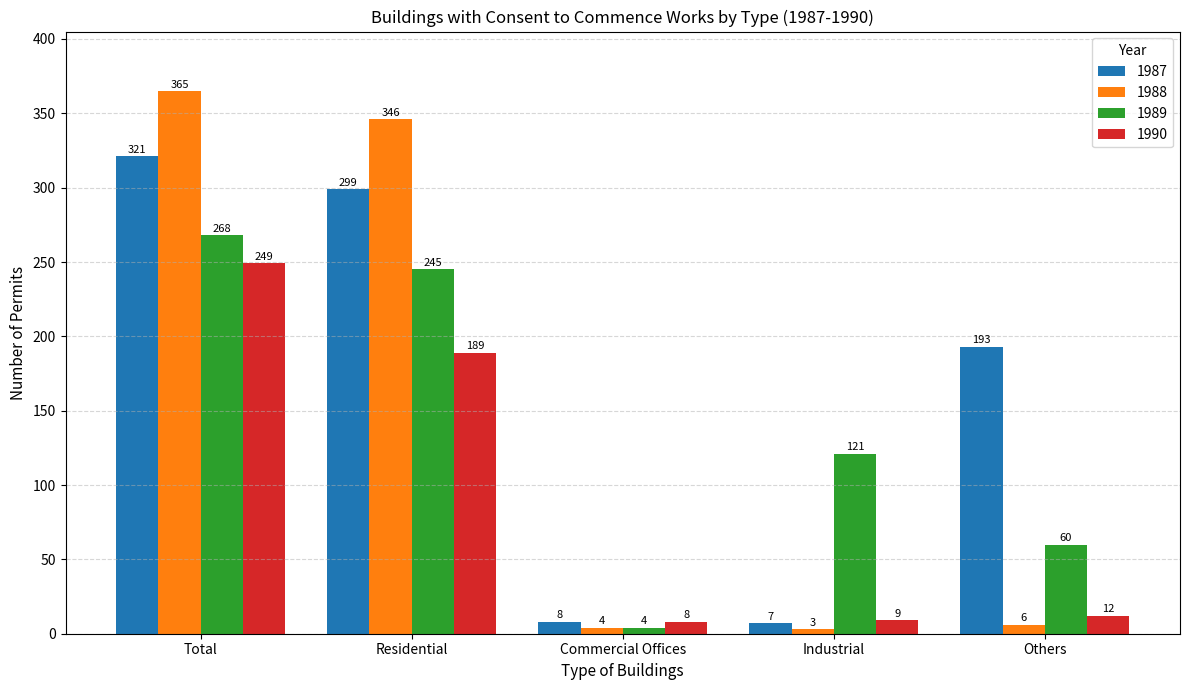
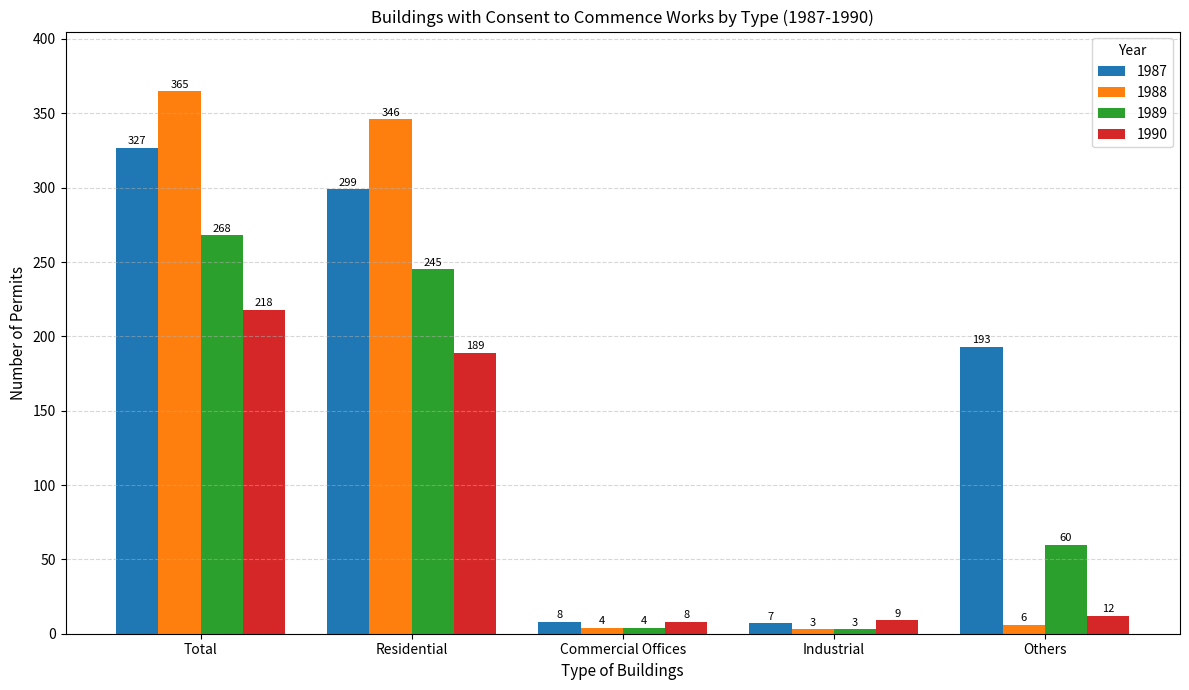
  {
    "1987": {
-     "Total": 321,
+     "Total": 327,
      "Residential": 299,
      "Commercial Offices": 8,
      "Industrial": 7,
      "Others": 193
    },
    "1988": {
      "Total": 365,
      "Residential": 346,
      "Commercial Offices": 4,
      "Industrial": 3,
      "Others": 6
    },
    "1989": {
      "Total": 268,
      "Residential": 245,
      "Commercial Offices": 4,
-     "Industrial": 121,
+     "Industrial": 3,
      "Others": 60
    },
    "1990": {
-     "Total": 249,
+     "Total": 218,
      "Residential": 189,
      "Commercial Offices": 8,
      "Industrial": 9,
      "Others": 12
    }
  }
